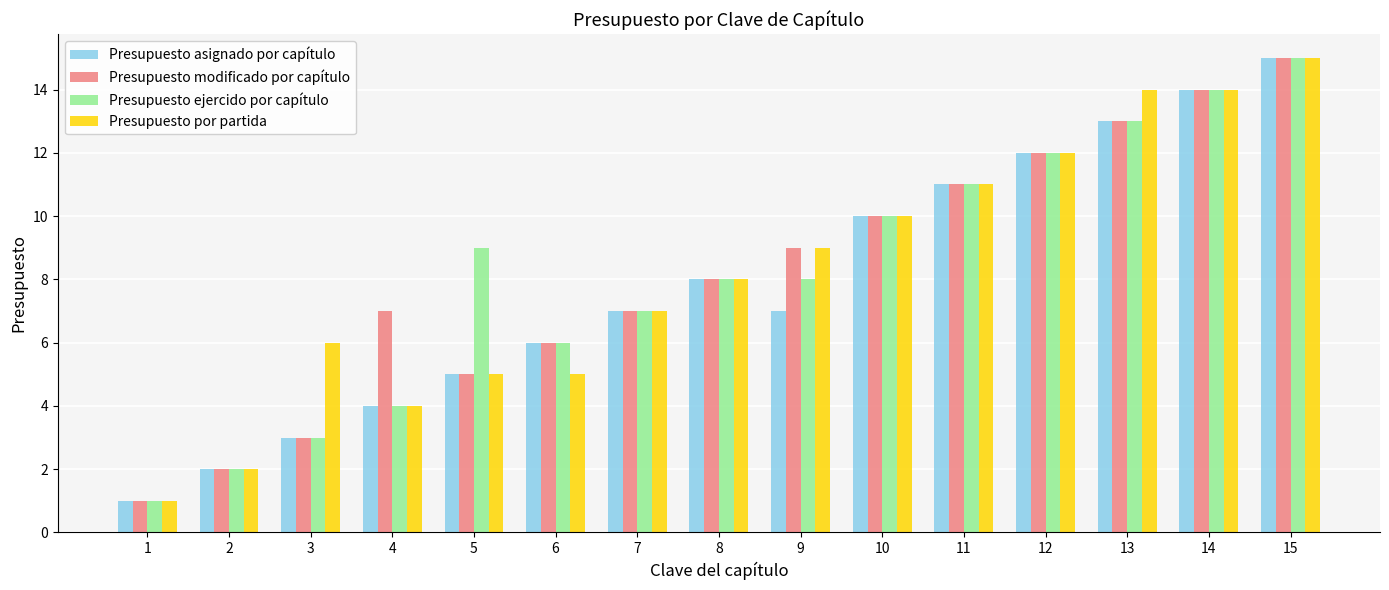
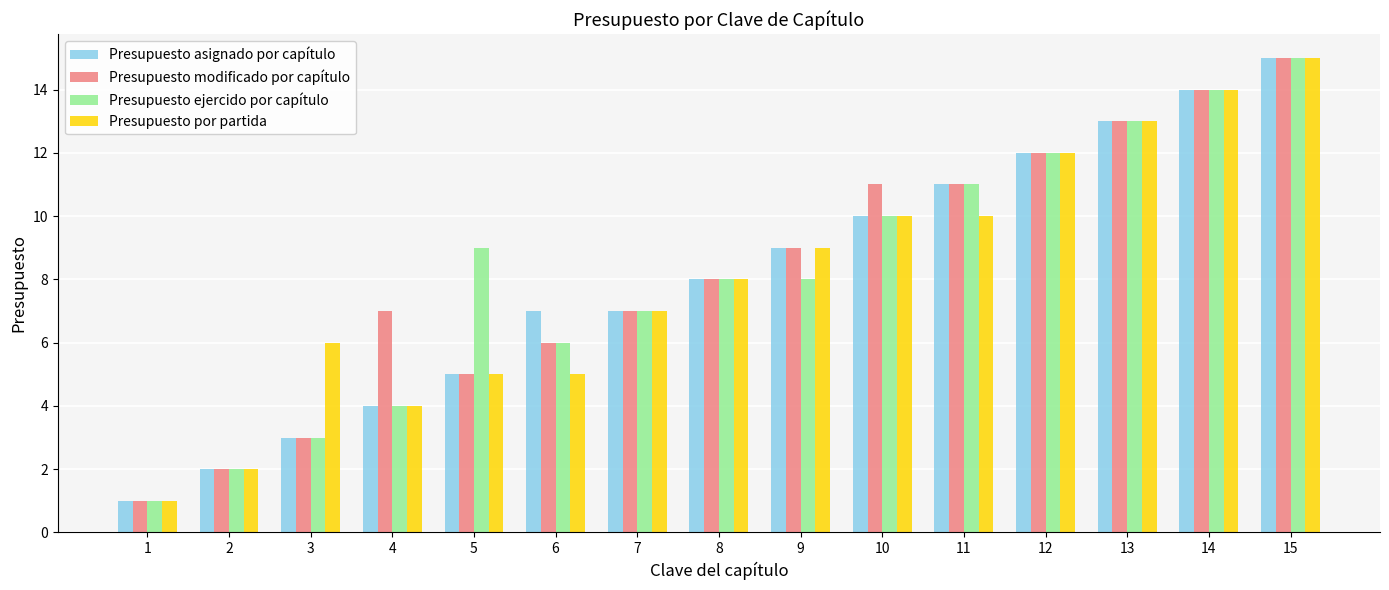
  {
    "Presupuesto asignado por capítulo": {
      "1": 1,
      "2": 2,
      "3": 3,
      "4": 4,
      "5": 5,
-     "6": 6,
+     "6": 7,
      "7": 7,
      "8": 8,
-     "9": 7,
+     "9": 9,
      "10": 10,
      "11": 11,
      "12": 12,
      "13": 13,
      "14": 14,
      "15": 15
    },
    "Presupuesto modificado por capítulo": {
      "1": 1,
      "2": 2,
      "3": 3,
      "4": 7,
      "5": 5,
      "6": 6,
      "7": 7,
      "8": 8,
      "9": 9,
-     "10": 10,
+     "10": 11,
      "11": 11,
      "12": 12,
      "13": 13,
      "14": 14,
      "15": 15
    },
    "Presupuesto ejercido por capítulo": {
      "1": 1,
      "2": 2,
      "3": 3,
      "4": 4,
      "5": 9,
      "6": 6,
      "7": 7,
      "8": 8,
      "9": 8,
      "10": 10,
      "11": 11,
      "12": 12,
      "13": 13,
      "14": 14,
      "15": 15
    },
    "Presupuesto por partida": {
      "1": 1,
      "2": 2,
      "3": 6,
      "4": 4,
      "5": 5,
      "6": 5,
      "7": 7,
      "8": 8,
      "9": 9,
      "10": 10,
-     "11": 11,
+     "11": 10,
      "12": 12,
-     "13": 14,
+     "13": 13,
      "14": 14,
      "15": 15
    }
  }
